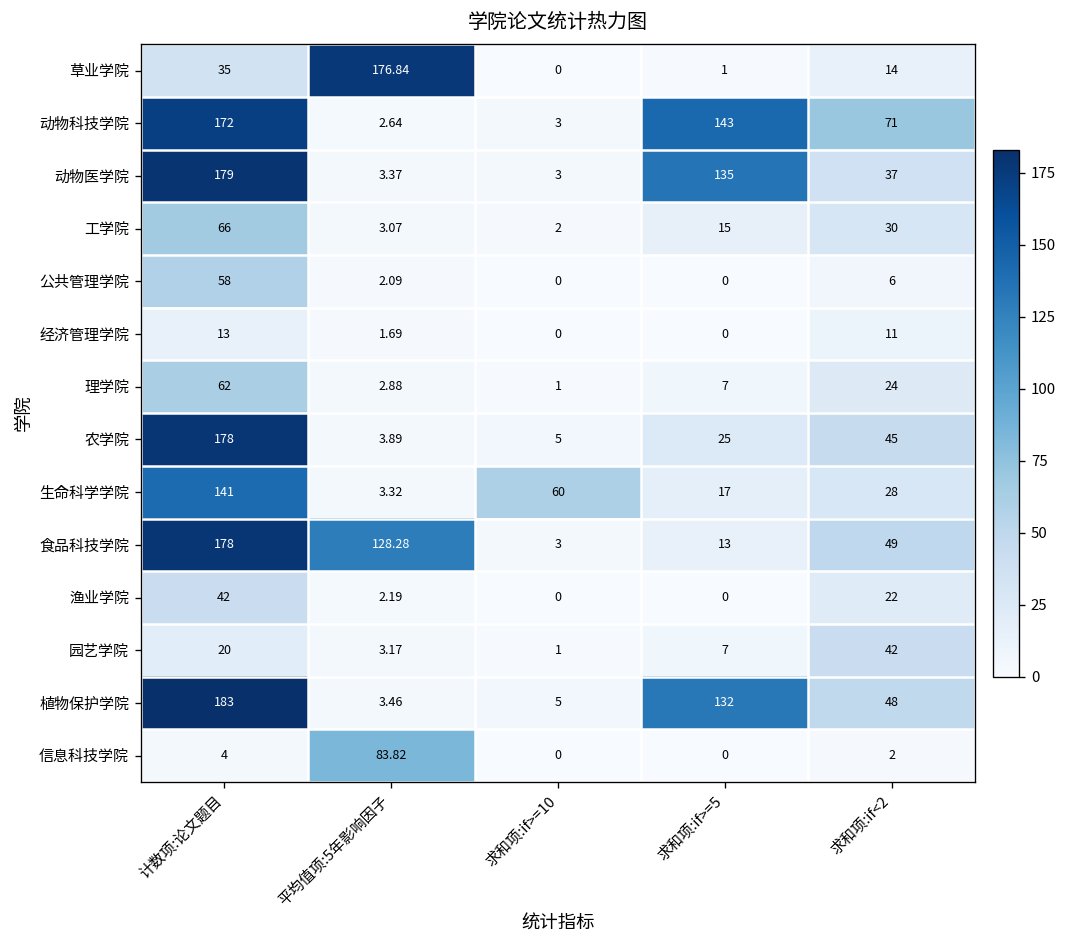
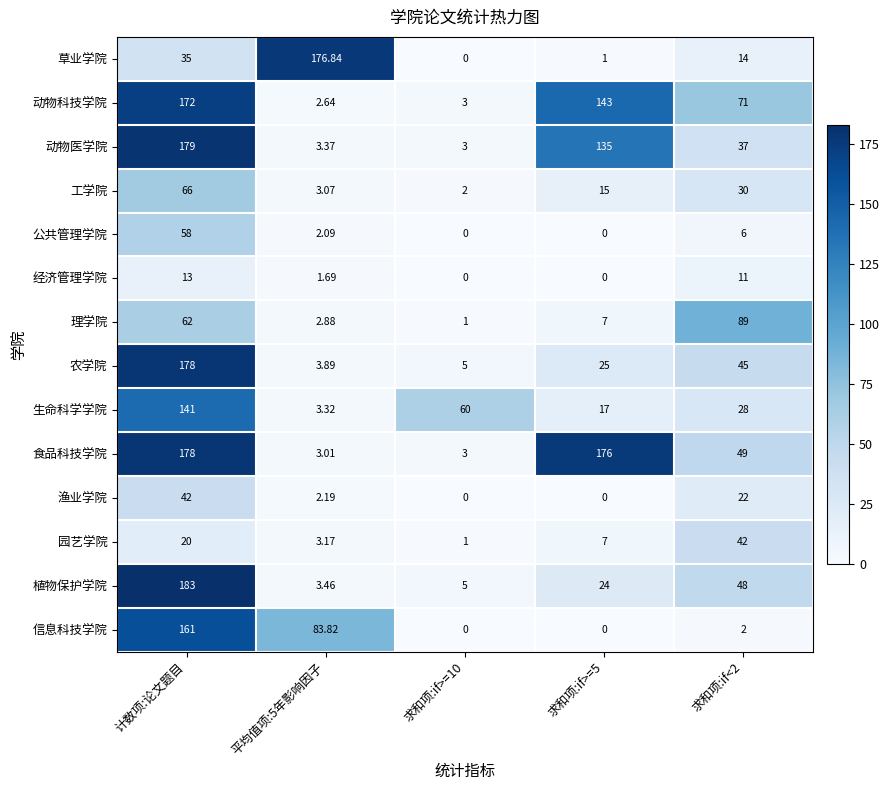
  {
    "草业学院": {
      "计数项:论文题目": 35,
      "平均值项:5年影响因子": 176.84,
      "求和项:if>=10": 0,
      "求和项:if>=5": 1,
      "求和项:if<2": 14
    },
    "动物科技学院": {
      "计数项:论文题目": 172,
      "平均值项:5年影响因子": 2.64,
      "求和项:if>=10": 3,
      "求和项:if>=5": 143,
      "求和项:if<2": 71
    },
    "动物医学院": {
      "计数项:论文题目": 179,
      "平均值项:5年影响因子": 3.37,
      "求和项:if>=10": 3,
      "求和项:if>=5": 135,
      "求和项:if<2": 37
    },
    "工学院": {
      "计数项:论文题目": 66,
      "平均值项:5年影响因子": 3.07,
      "求和项:if>=10": 2,
      "求和项:if>=5": 15,
      "求和项:if<2": 30
    },
    "公共管理学院": {
      "计数项:论文题目": 58,
      "平均值项:5年影响因子": 2.09,
      "求和项:if>=10": 0,
      "求和项:if>=5": 0,
      "求和项:if<2": 6
    },
    "经济管理学院": {
      "计数项:论文题目": 13,
      "平均值项:5年影响因子": 1.69,
      "求和项:if>=10": 0,
      "求和项:if>=5": 0,
      "求和项:if<2": 11
    },
    "理学院": {
      "计数项:论文题目": 62,
      "平均值项:5年影响因子": 2.88,
      "求和项:if>=10": 1,
      "求和项:if>=5": 7,
-     "求和项:if<2": 24
+     "求和项:if<2": 89
    },
    "农学院": {
      "计数项:论文题目": 178,
      "平均值项:5年影响因子": 3.89,
      "求和项:if>=10": 5,
      "求和项:if>=5": 25,
      "求和项:if<2": 45
    },
    "生命科学学院": {
      "计数项:论文题目": 141,
      "平均值项:5年影响因子": 3.32,
      "求和项:if>=10": 60,
      "求和项:if>=5": 17,
      "求和项:if<2": 28
    },
    "食品科技学院": {
      "计数项:论文题目": 178,
-     "平均值项:5年影响因子": 128.28,
+     "平均值项:5年影响因子": 3.01,
      "求和项:if>=10": 3,
-     "求和项:if>=5": 13,
+     "求和项:if>=5": 176,
      "求和项:if<2": 49
    },
    "渔业学院": {
      "计数项:论文题目": 42,
      "平均值项:5年影响因子": 2.19,
      "求和项:if>=10": 0,
      "求和项:if>=5": 0,
      "求和项:if<2": 22
    },
    "园艺学院": {
      "计数项:论文题目": 20,
      "平均值项:5年影响因子": 3.17,
      "求和项:if>=10": 1,
      "求和项:if>=5": 7,
      "求和项:if<2": 42
    },
    "植物保护学院": {
      "计数项:论文题目": 183,
      "平均值项:5年影响因子": 3.46,
      "求和项:if>=10": 5,
-     "求和项:if>=5": 132,
+     "求和项:if>=5": 24,
      "求和项:if<2": 48
    },
    "信息科技学院": {
-     "计数项:论文题目": 4,
+     "计数项:论文题目": 161,
      "平均值项:5年影响因子": 83.82,
      "求和项:if>=10": 0,
      "求和项:if>=5": 0,
      "求和项:if<2": 2
    }
  }
